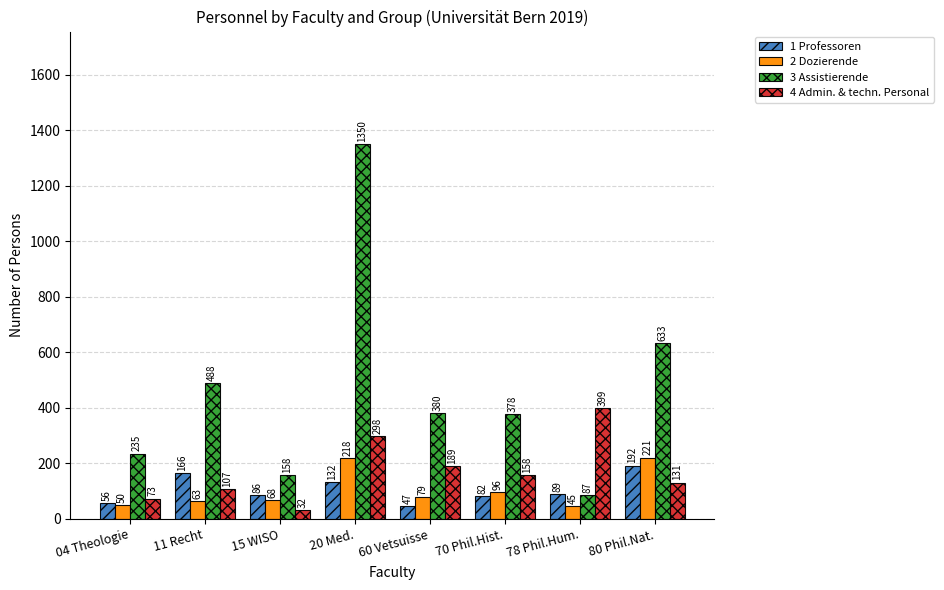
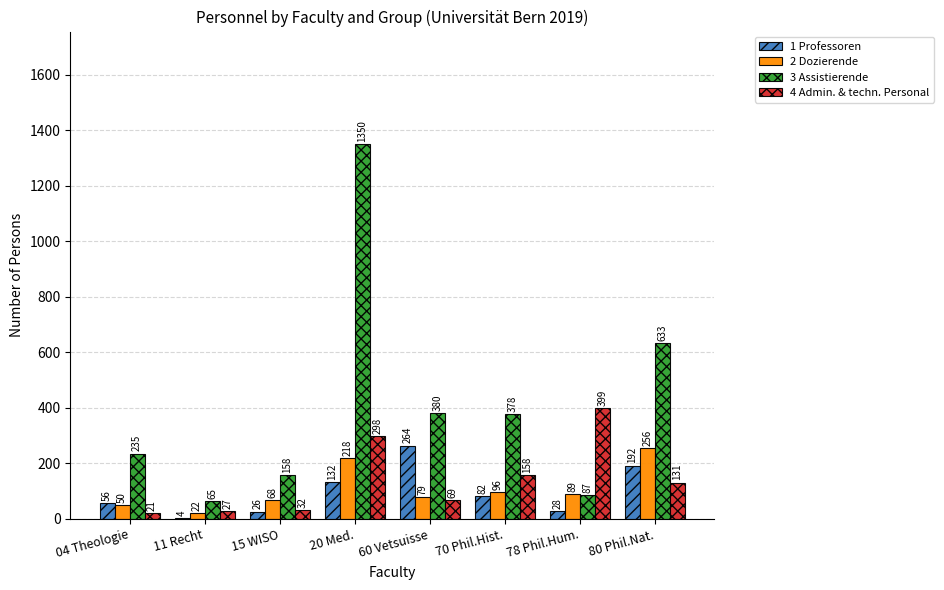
  {
    "1 Professoren": {
      "04 Theologie": 56,
-     "11 Recht": 166,
-     "15 WISO": 86,
+     "11 Recht": 4,
+     "15 WISO": 26,
      "20 Med.": 132,
-     "60 Vetsuisse": 47,
+     "60 Vetsuisse": 264,
      "70 Phil.Hist.": 82,
-     "78 Phil.Hum.": 89,
+     "78 Phil.Hum.": 28,
      "80 Phil.Nat.": 192
    },
    "2 Dozierende": {
      "04 Theologie": 50,
-     "11 Recht": 63,
+     "11 Recht": 22,
      "15 WISO": 68,
      "20 Med.": 218,
      "60 Vetsuisse": 79,
      "70 Phil.Hist.": 96,
-     "78 Phil.Hum.": 45,
-     "80 Phil.Nat.": 221
+     "78 Phil.Hum.": 89,
+     "80 Phil.Nat.": 256
    },
    "3 Assistierende": {
      "04 Theologie": 235,
-     "11 Recht": 488,
+     "11 Recht": 65,
      "15 WISO": 158,
      "20 Med.": 1350,
      "60 Vetsuisse": 380,
      "70 Phil.Hist.": 378,
      "78 Phil.Hum.": 87,
      "80 Phil.Nat.": 633
    },
    "4 Admin. & techn. Personal": {
-     "04 Theologie": 73,
-     "11 Recht": 107,
+     "04 Theologie": 21,
+     "11 Recht": 27,
      "15 WISO": 32,
      "20 Med.": 298,
-     "60 Vetsuisse": 189,
+     "60 Vetsuisse": 69,
      "70 Phil.Hist.": 158,
      "78 Phil.Hum.": 399,
      "80 Phil.Nat.": 131
    }
  }
